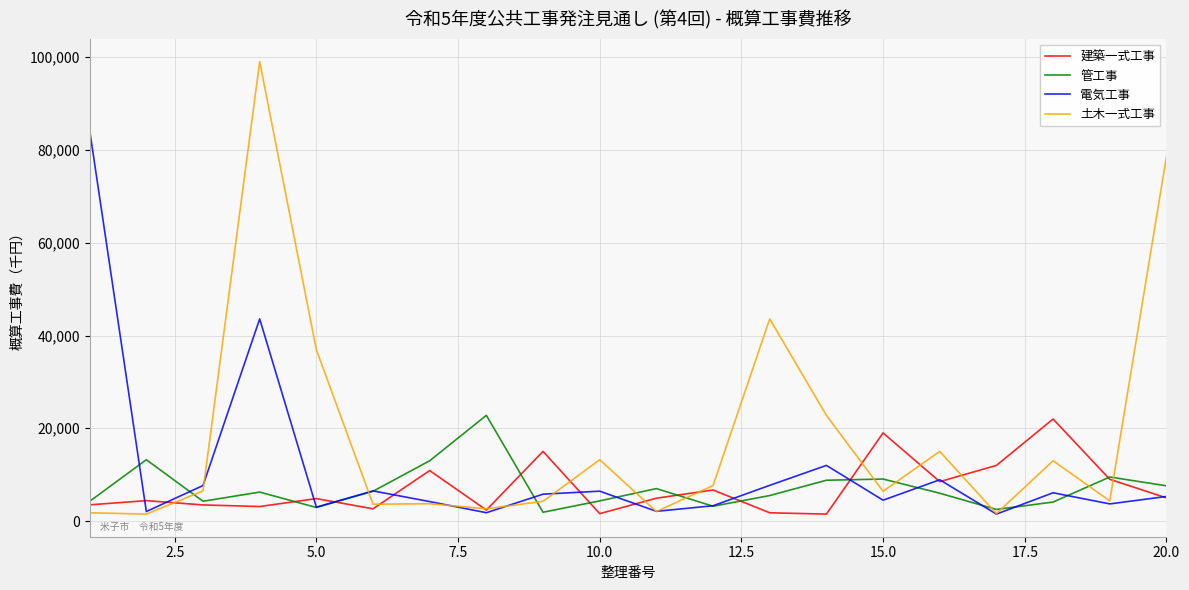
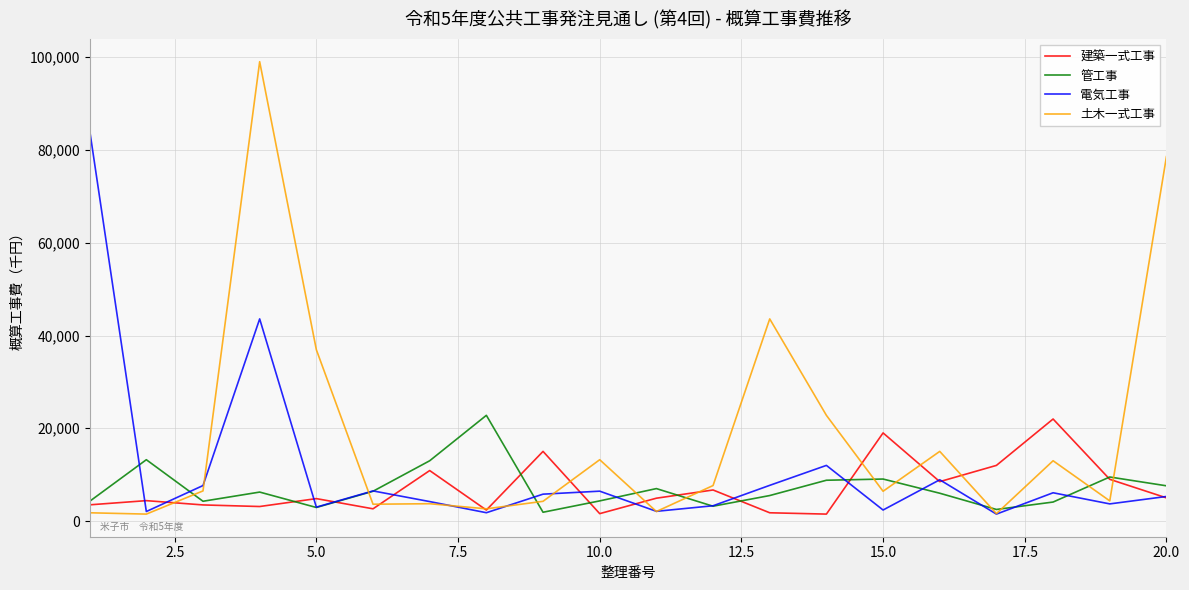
  {
    "建築一式工事": {
      "5.0": "5,000",
      "10.0": "2,000",
      "15.0": "19,000"
    },
    "管工事": {
      "10.0": "4,000",
      "15.0": "9,000",
      "20.0": "8,000"
    },
    "電気工事": {
      "10.0": "6,000",
-     "15.0": "5,000"
+     "15.0": "2,000"
    },
    "土木一式工事": {
      "5.0": "37,000",
      "10.0": "13,000",
      "15.0": "6,000",
      "20.0": "79,000"
    }
  }
